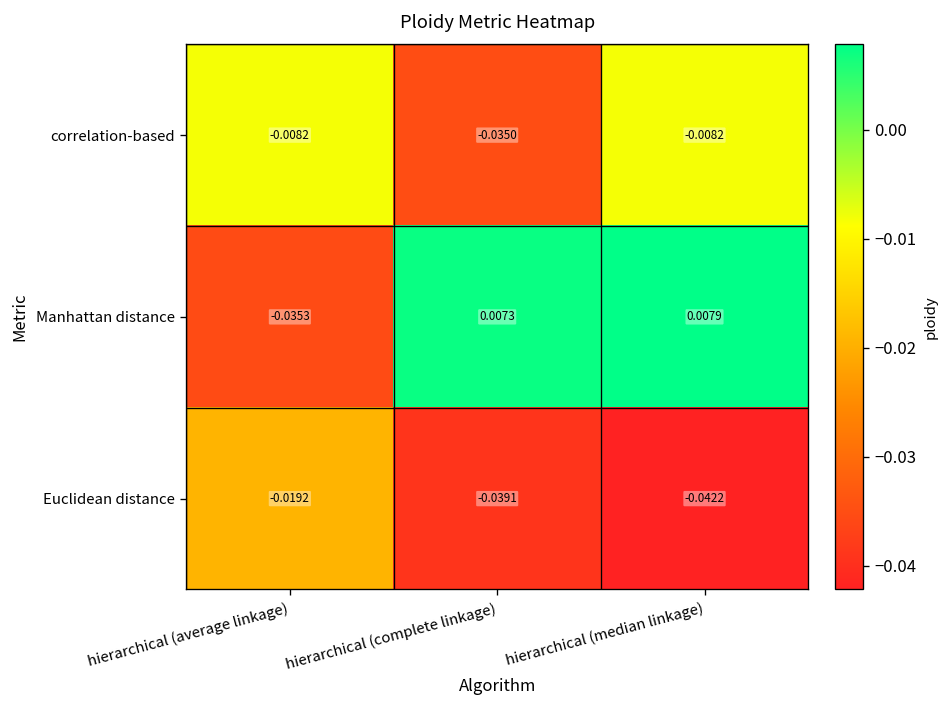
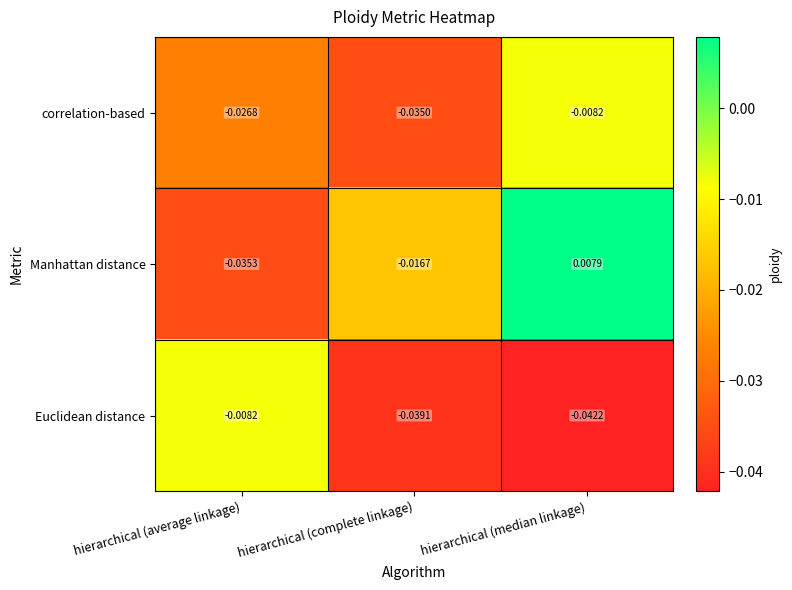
  {
    "correlation-based": {
-     "hierarchical (average linkage)": -0.0082
+     "hierarchical (average linkage)": -0.0268
    },
    "Manhattan distance": {
-     "hierarchical (complete linkage)": 0.0073
+     "hierarchical (complete linkage)": -0.0167
    },
    "Euclidean distance": {
-     "hierarchical (average linkage)": -0.0192
+     "hierarchical (average linkage)": -0.0082
    }
  }
